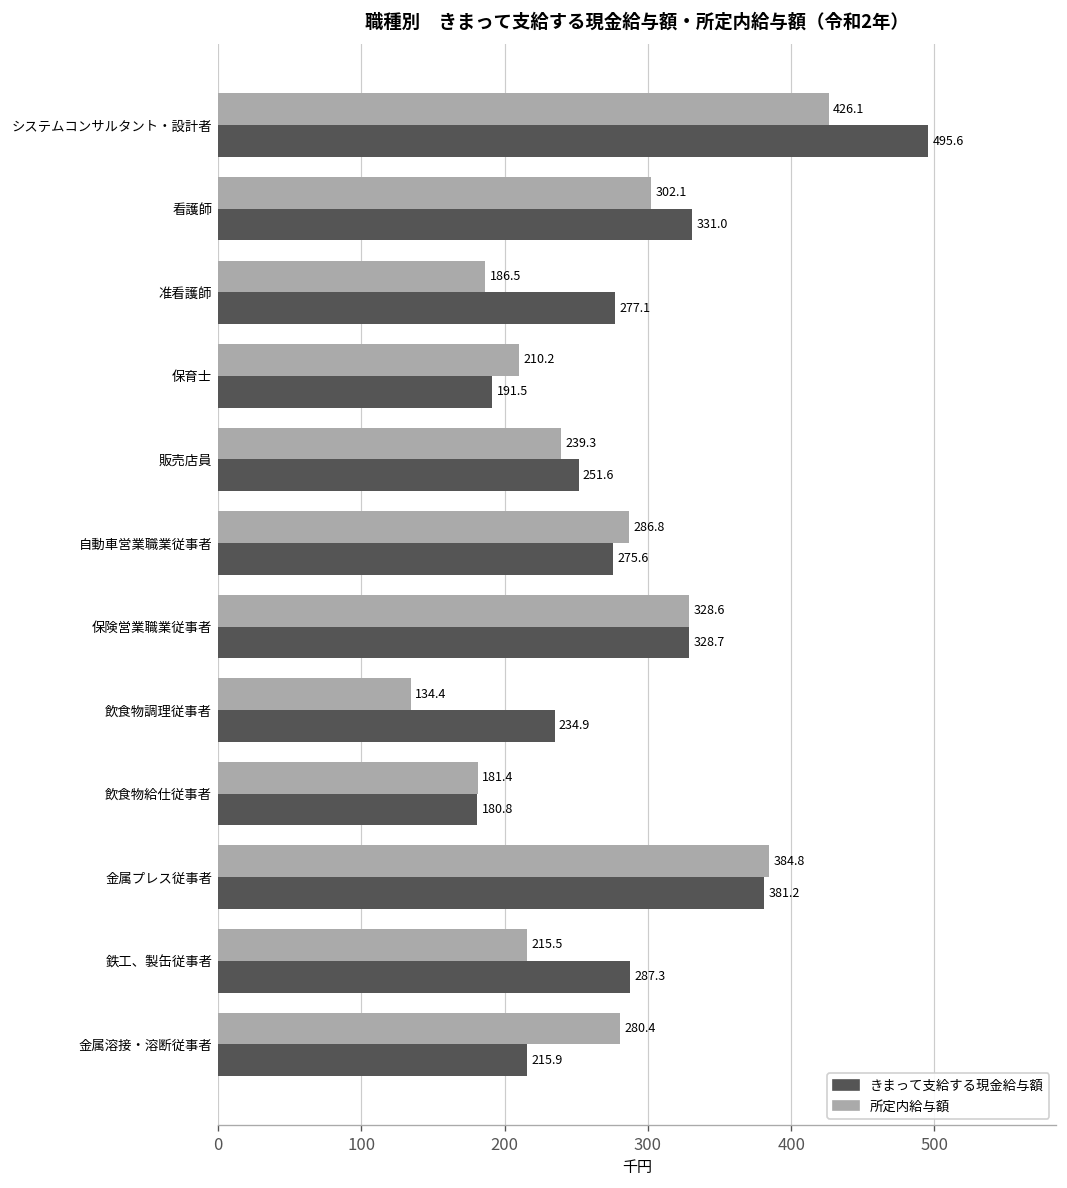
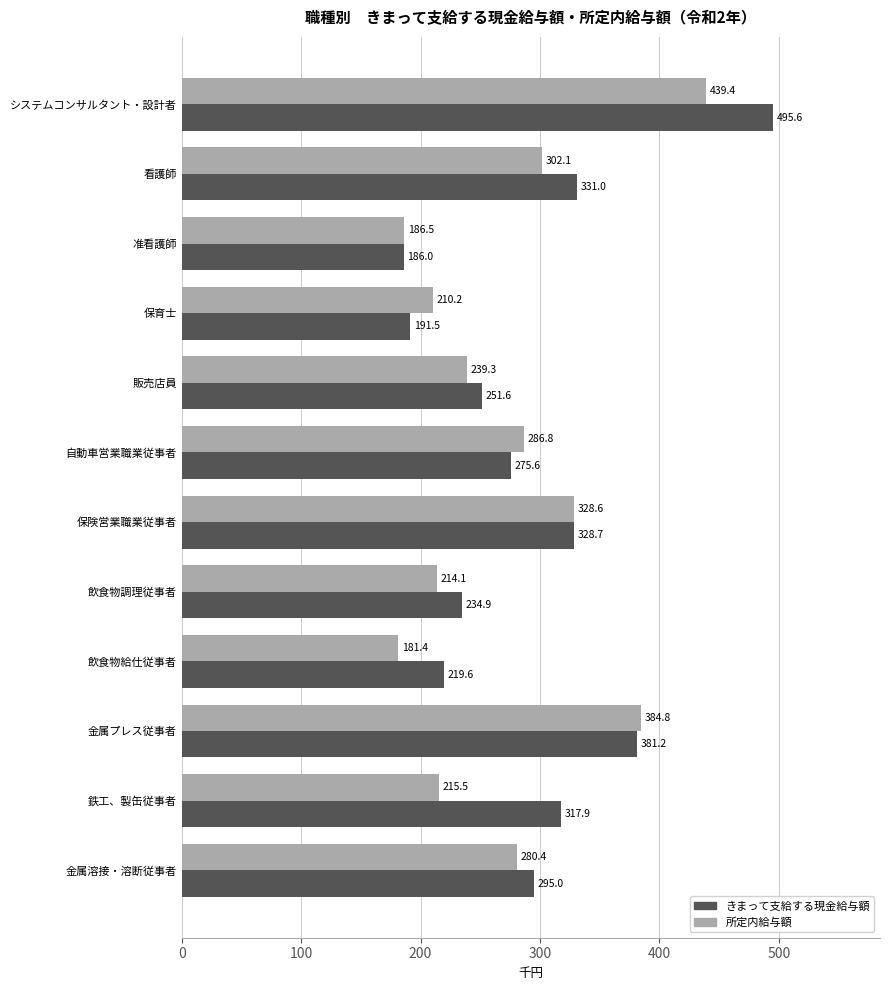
  {
    "きまって支給する現金給与額": {
      "システムコンサルタント・設計者": 495.6,
      "看護師": 331.0,
-     "准看護師": 277.1,
+     "准看護師": 186.0,
      "保育士": 191.5,
      "販売店員": 251.6,
      "自動車営業職業従事者": 275.6,
      "保険営業職業従事者": 328.7,
      "飲食物調理従事者": 234.9,
-     "飲食物給仕従事者": 180.8,
+     "飲食物給仕従事者": 219.6,
      "金属プレス従事者": 381.2,
-     "鉄工、製缶従事者": 287.3,
-     "金属溶接・溶断従事者": 215.9
+     "鉄工、製缶従事者": 317.9,
+     "金属溶接・溶断従事者": 295.0
    },
    "所定内給与額": {
-     "システムコンサルタント・設計者": 426.1,
+     "システムコンサルタント・設計者": 439.4,
      "看護師": 302.1,
      "准看護師": 186.5,
      "保育士": 210.2,
      "販売店員": 239.3,
      "自動車営業職業従事者": 286.8,
      "保険営業職業従事者": 328.6,
-     "飲食物調理従事者": 134.4,
+     "飲食物調理従事者": 214.1,
      "飲食物給仕従事者": 181.4,
      "金属プレス従事者": 384.8,
      "鉄工、製缶従事者": 215.5,
      "金属溶接・溶断従事者": 280.4
    }
  }
